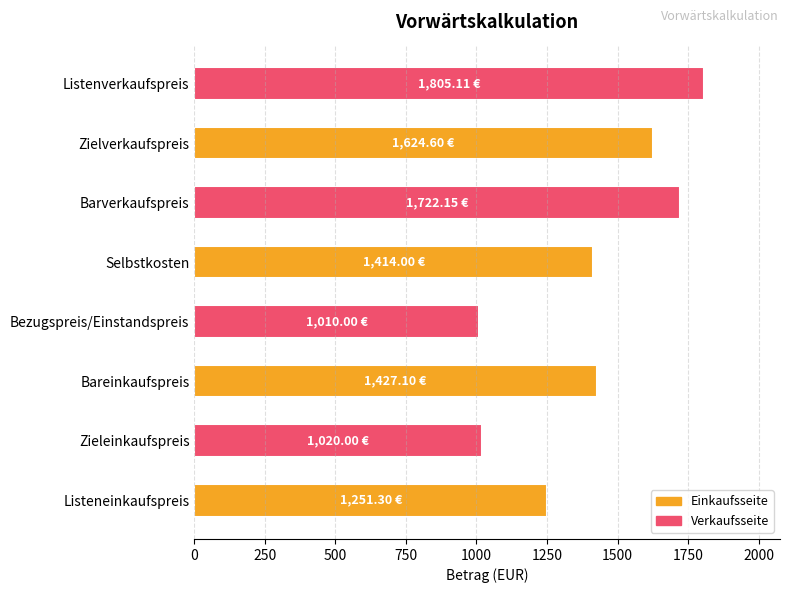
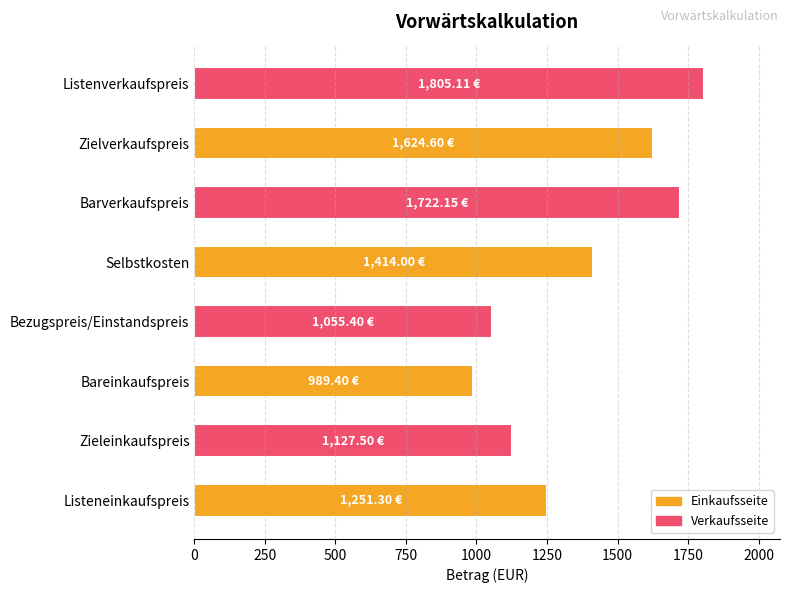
  {
    "Listenverkaufspreis": "1,805.11",
    "Zielverkaufspreis": "1,624.60",
    "Barverkaufspreis": "1,722.15",
    "Selbstkosten": "1,414.00",
-   "Bezugspreis/Einstandspreis": "1,010.00",
-   "Bareinkaufspreis": "1,427.10",
-   "Zieleinkaufspreis": "1,020.00",
+   "Bezugspreis/Einstandspreis": "1,055.40",
+   "Bareinkaufspreis": "989.40",
+   "Zieleinkaufspreis": "1,127.50",
    "Listeneinkaufspreis": "1,251.30"
  }
